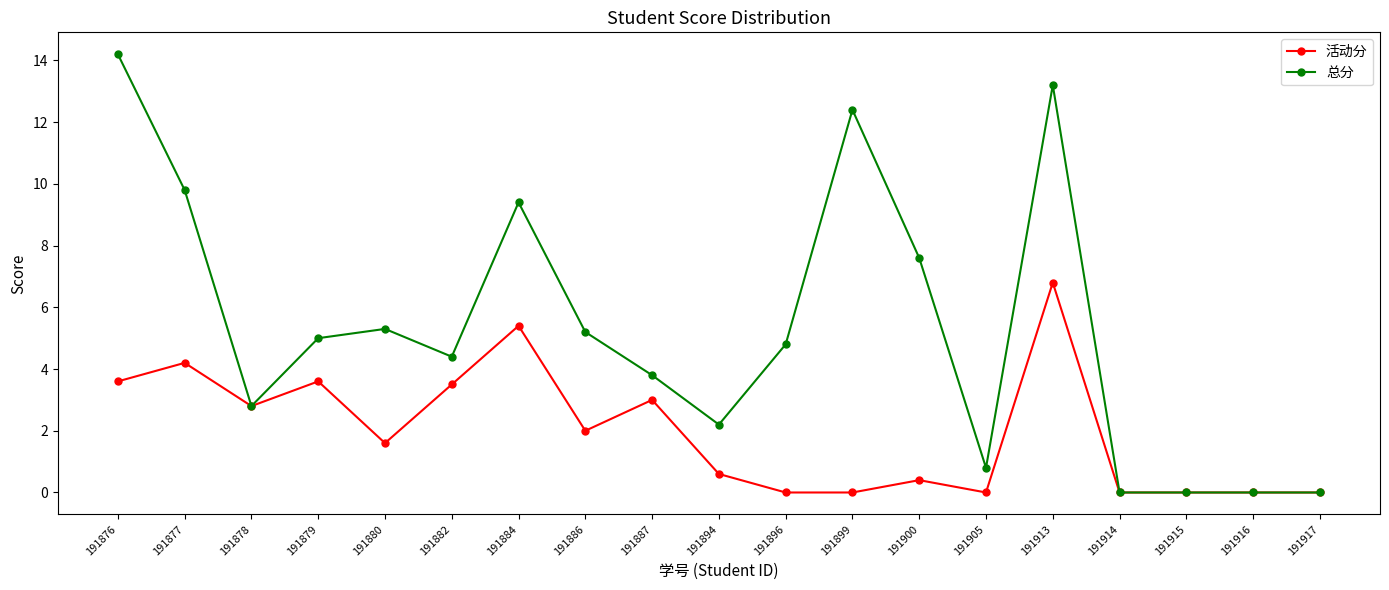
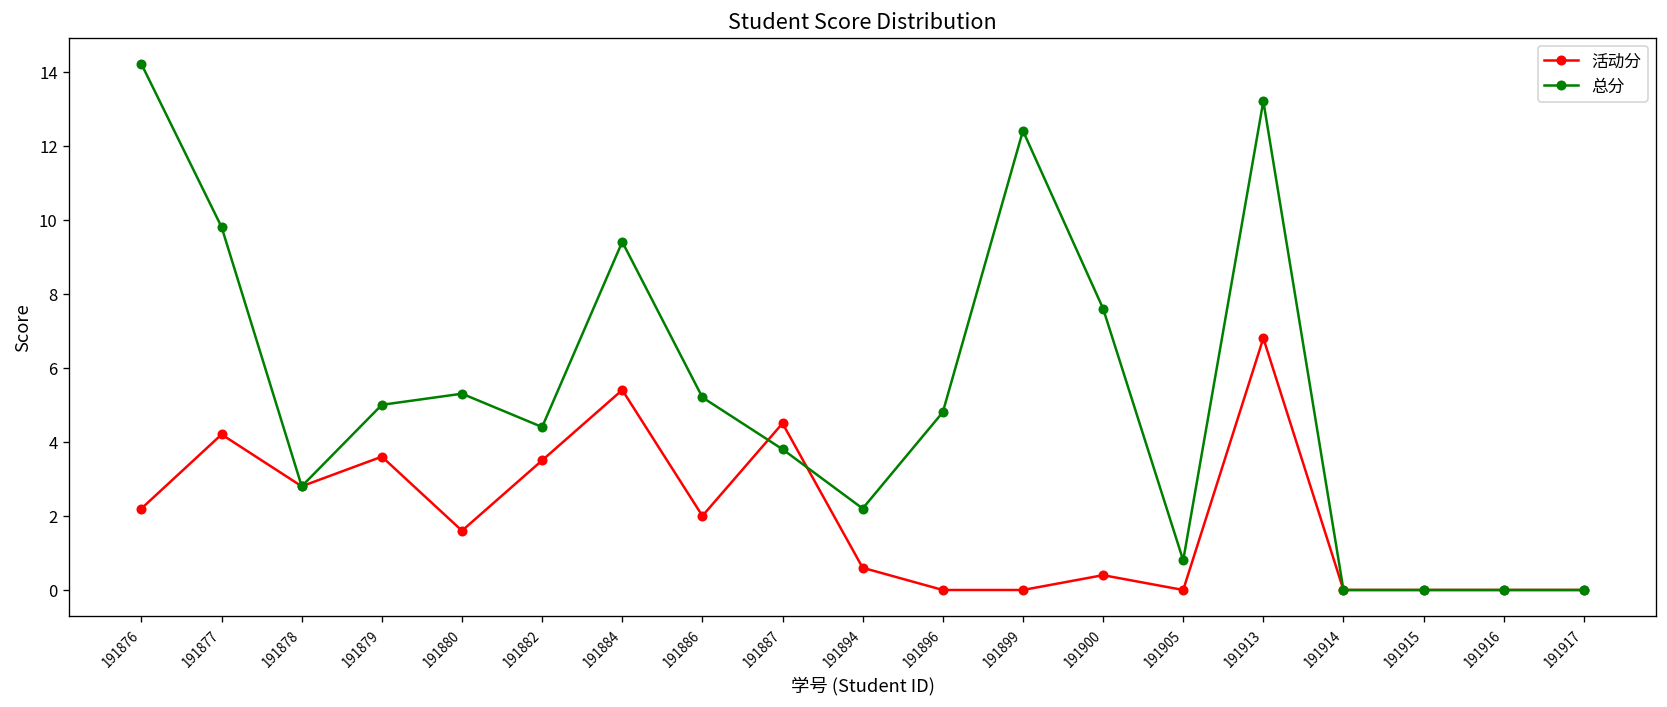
  {
    "活动分": {
-     "191876": 3.6,
+     "191876": 2.2,
      "191877": 4.2,
      "191879": 3.6,
      "191880": 1.6,
      "191882": 3.5,
      "191884": 5.4,
      "191886": 2.0,
-     "191887": 3.0,
+     "191887": 4.5,
      "191894": 0.6,
      "191896": 0.0,
      "191899": 0.0,
      "191900": 0.4,
      "191905": 0.0,
      "191913": 6.8
    },
    "总分": {
      "191876": 14.2,
      "191877": 9.8,
      "191879": 5.0,
      "191880": 5.3,
      "191882": 4.4,
      "191884": 9.4,
      "191886": 5.2,
      "191887": 3.8,
      "191894": 2.2,
      "191896": 4.8,
      "191899": 12.4,
      "191900": 7.6,
      "191905": 0.8,
      "191913": 13.2
    }
  }
